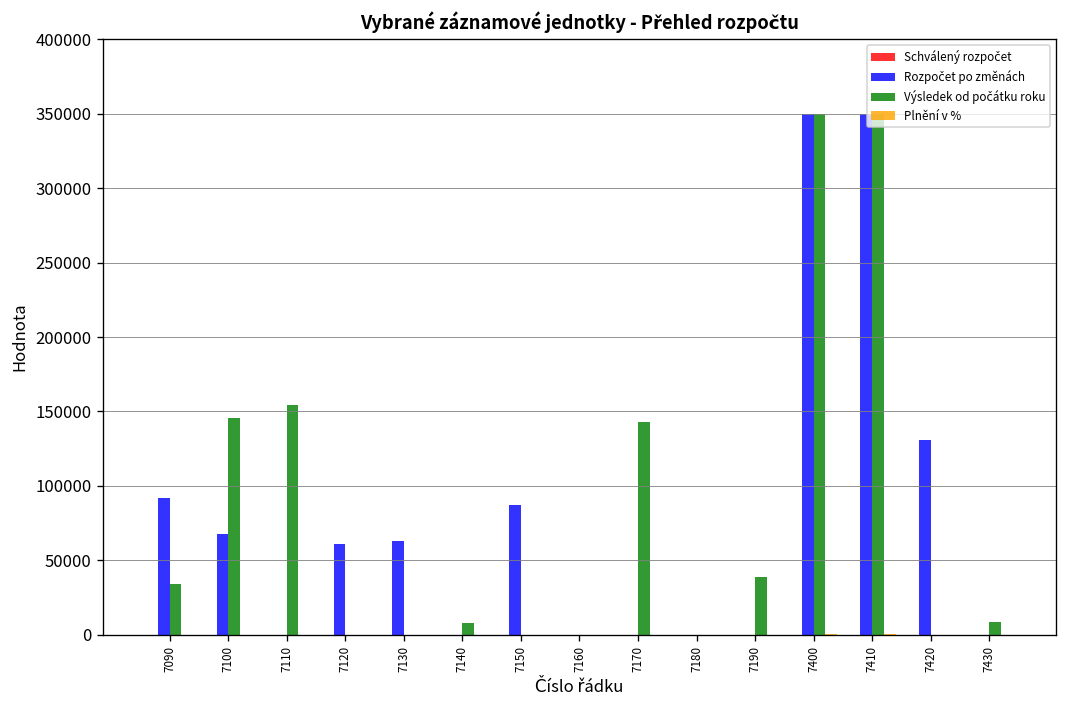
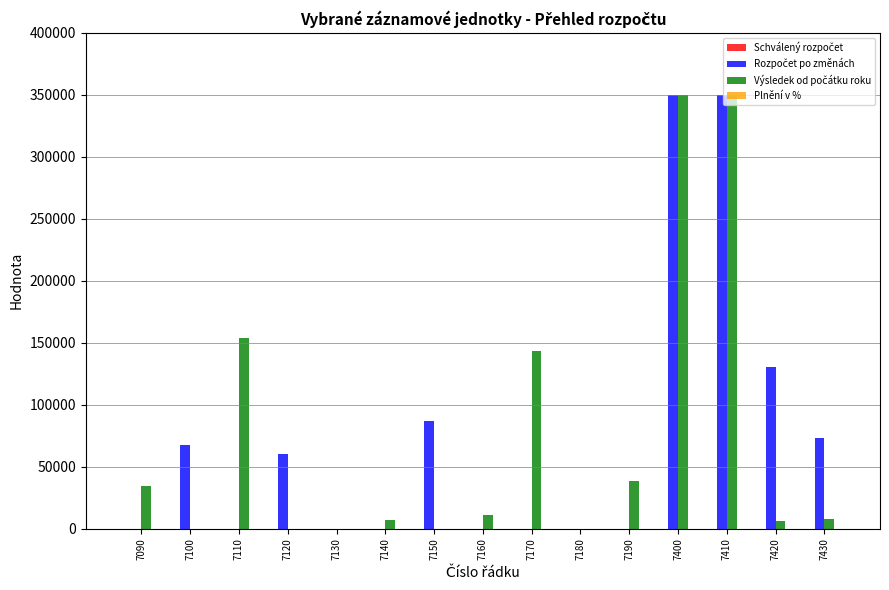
  {
    "Schválený rozpočet": {
      "7090": 0,
      "7100": 0,
      "7110": 0,
      "7120": 0,
      "7130": 0,
      "7140": 0,
      "7150": 0,
      "7160": 0,
      "7170": 0,
      "7180": 0,
      "7190": 0,
      "7400": 0,
      "7410": 0,
      "7420": 0,
      "7430": 0
    },
    "Rozpočet po změnách": {
-     "7090": 92000,
+     "7090": 0,
      "7100": 67000,
      "7110": 0,
      "7120": 61000,
-     "7130": 63000,
+     "7130": 0,
      "7140": 0,
      "7150": 87000,
      "7160": 0,
      "7170": 0,
      "7180": 0,
      "7190": 0,
      "7400": 350000,
      "7410": 350000,
      "7420": 131000,
-     "7430": 0
+     "7430": 73000
    },
    "Výsledek od počátku roku": {
      "7090": 34000,
-     "7100": 146000,
+     "7100": 0,
      "7110": 154000,
      "7120": 0,
      "7130": 0,
      "7140": 8000,
      "7150": 0,
-     "7160": 0,
+     "7160": 11000,
      "7170": 143000,
      "7180": 0,
      "7190": 39000,
      "7400": 350000,
-     "7420": 0,
+     "7420": 7000,
      "7430": 8000
    },
    "Plnění v %": {
      "7090": 0,
      "7100": 0,
      "7110": 0,
      "7120": 0,
      "7130": 0,
      "7140": 0,
      "7150": 0,
      "7160": 0,
      "7170": 0,
      "7180": 0,
      "7190": 0,
      "7420": 0,
      "7430": 0
    }
  }
